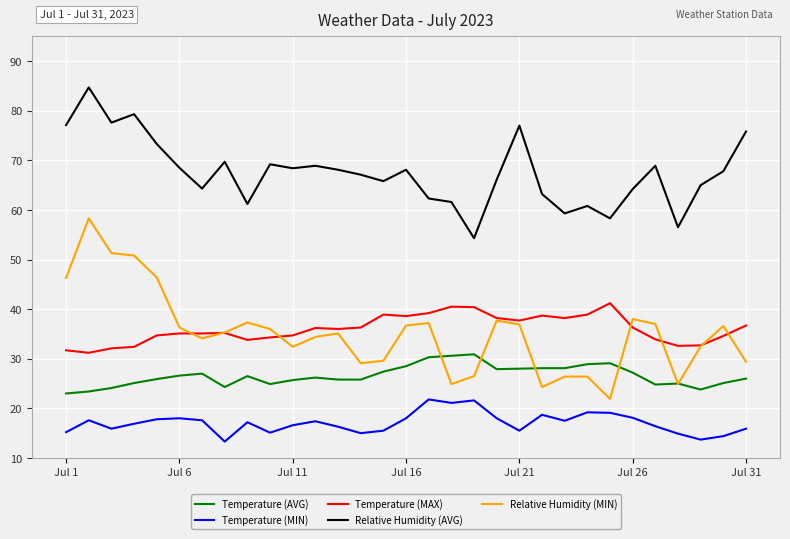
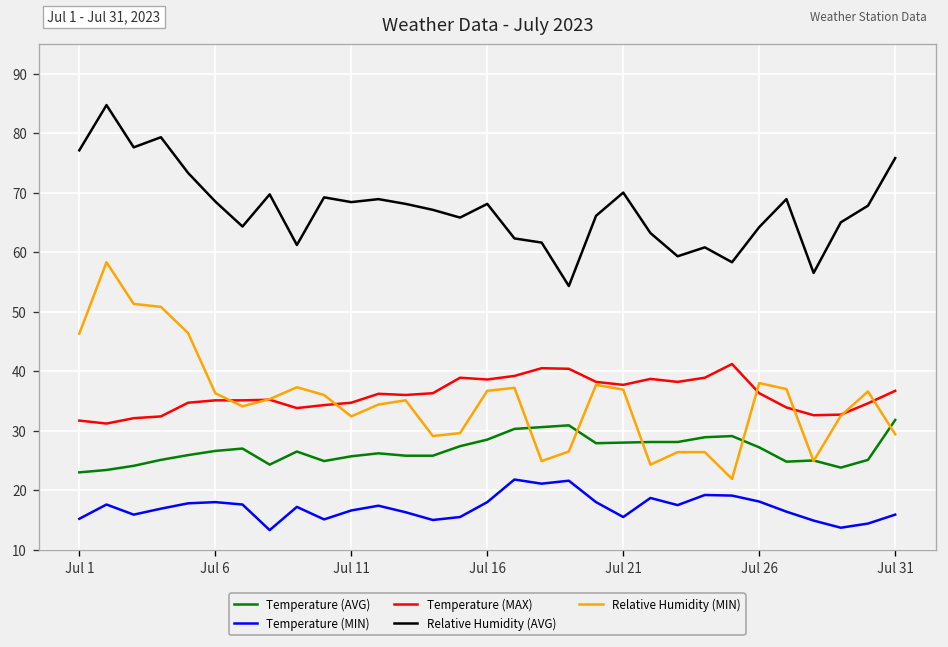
  {
    "Temperature (AVG)": {
      "Jul 1": 23,
      "Jul 6": 27,
      "Jul 11": 26,
      "Jul 16": 29,
      "Jul 21": 28,
      "Jul 26": 27,
-     "Jul 31": 26
+     "Jul 31": 32
    },
    "Temperature (MIN)": {
      "Jul 1": 15,
      "Jul 6": 18,
      "Jul 11": 17,
      "Jul 16": 18,
      "Jul 21": 16,
      "Jul 26": 18,
      "Jul 31": 16
    },
    "Temperature (MAX)": {
      "Jul 1": 32,
      "Jul 6": 35,
      "Jul 11": 35,
      "Jul 16": 39,
      "Jul 21": 38,
      "Jul 26": 36,
      "Jul 31": 37
    },
    "Relative Humidity (AVG)": {
      "Jul 1": 77,
      "Jul 6": 69,
      "Jul 11": 68,
      "Jul 16": 68,
-     "Jul 21": 77,
+     "Jul 21": 70,
      "Jul 26": 64,
      "Jul 31": 76
    },
    "Relative Humidity (MIN)": {
      "Jul 1": 46,
      "Jul 6": 36,
      "Jul 11": 32,
      "Jul 16": 37,
      "Jul 21": 37,
      "Jul 26": 38,
      "Jul 31": 29
    }
  }
